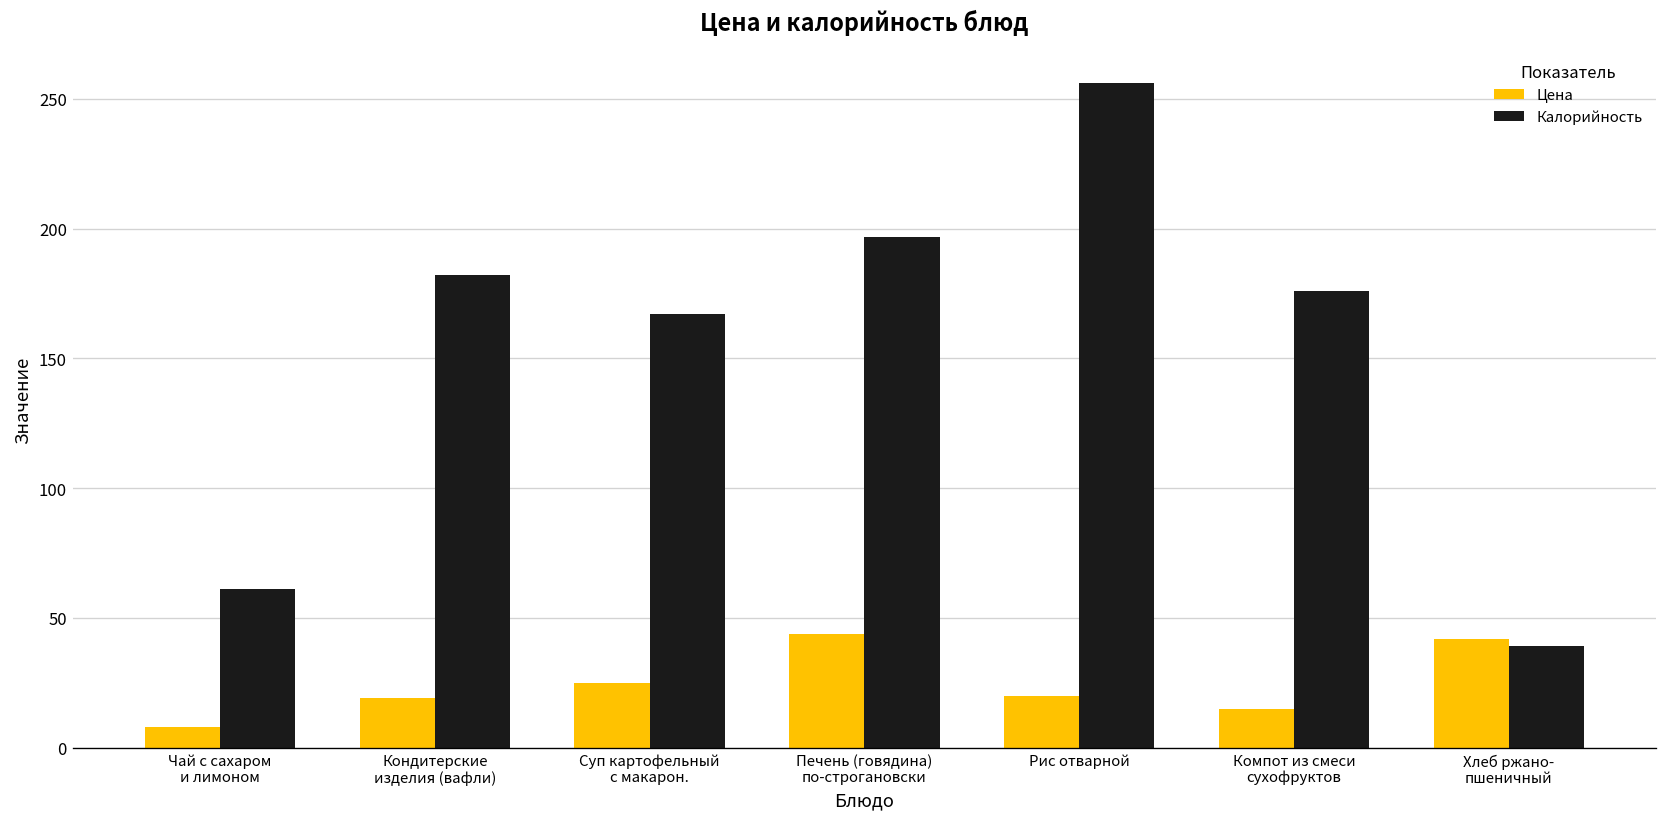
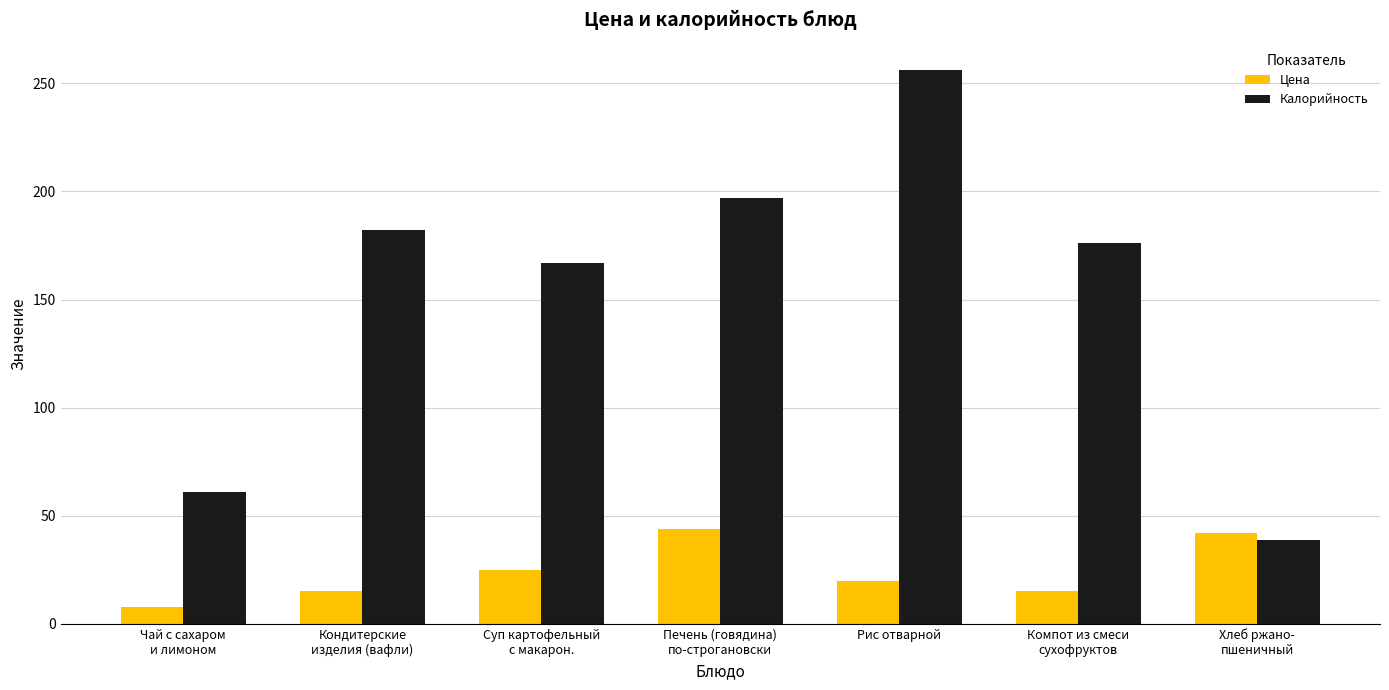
  {
    "Цена": {
      "Чай с сахаром и лимоном": 8,
-     "Кондитерские изделия (вафли)": 19,
+     "Кондитерские изделия (вафли)": 15,
      "Суп картофельный с макарон.": 25,
      "Печень (говядина) по-строгановски": 44,
      "Рис отварной": 20,
      "Компот из смеси сухофруктов": 15,
      "Хлеб ржано- пшеничный": 42
    },
    "Калорийность": {
      "Чай с сахаром и лимоном": 61,
      "Кондитерские изделия (вафли)": 182,
      "Суп картофельный с макарон.": 167,
      "Печень (говядина) по-строгановски": 197,
      "Рис отварной": 256,
      "Компот из смеси сухофруктов": 176,
      "Хлеб ржано- пшеничный": 39
    }
  }
